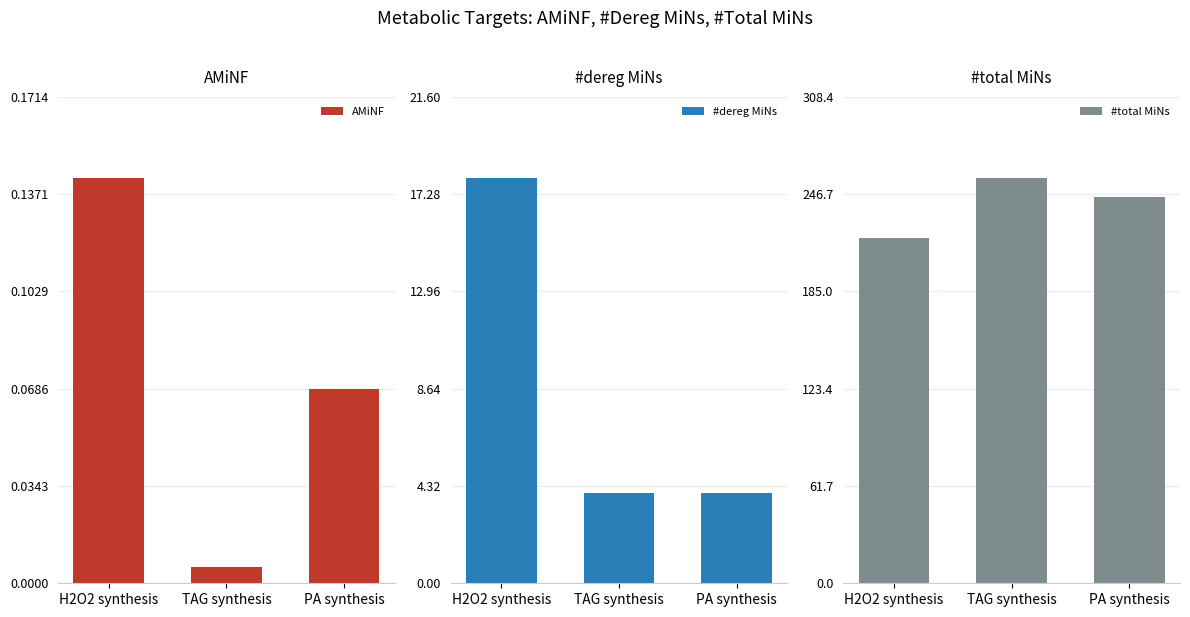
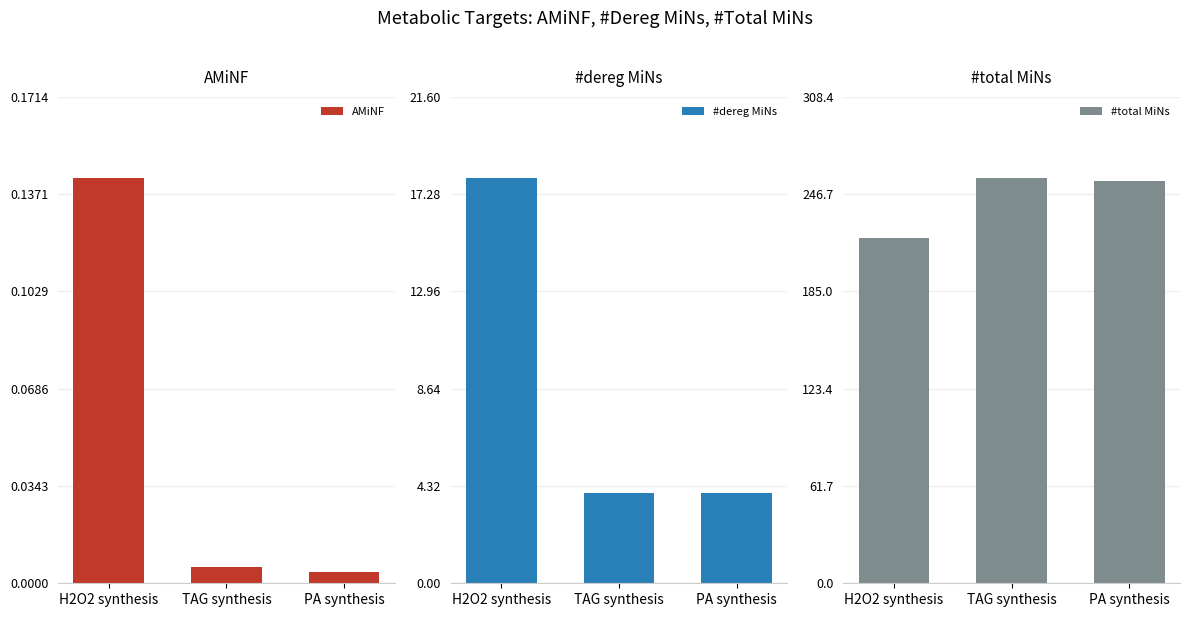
  {
    "AMiNF": {
      "H2O2 synthesis": 0.143,
      "TAG synthesis": 0.006,
-     "PA synthesis": 0.069
+     "PA synthesis": 0.004
    },
    "#dereg MiNs": {
      "H2O2 synthesis": 18.0,
      "TAG synthesis": 4.0,
      "PA synthesis": 4.0
    },
    "#total MiNs": {
      "H2O2 synthesis": 219,
      "TAG synthesis": 257,
-     "PA synthesis": 245
+     "PA synthesis": 255
    }
  }
